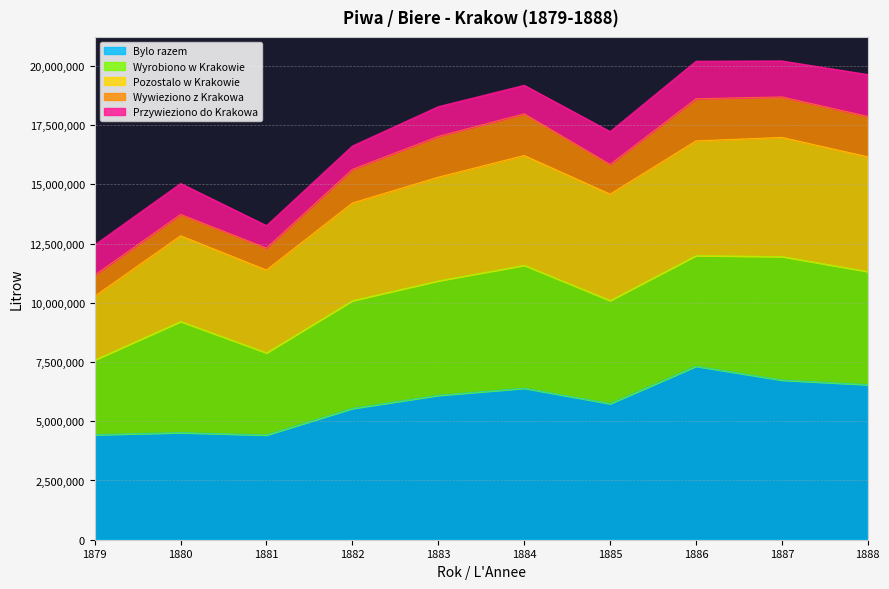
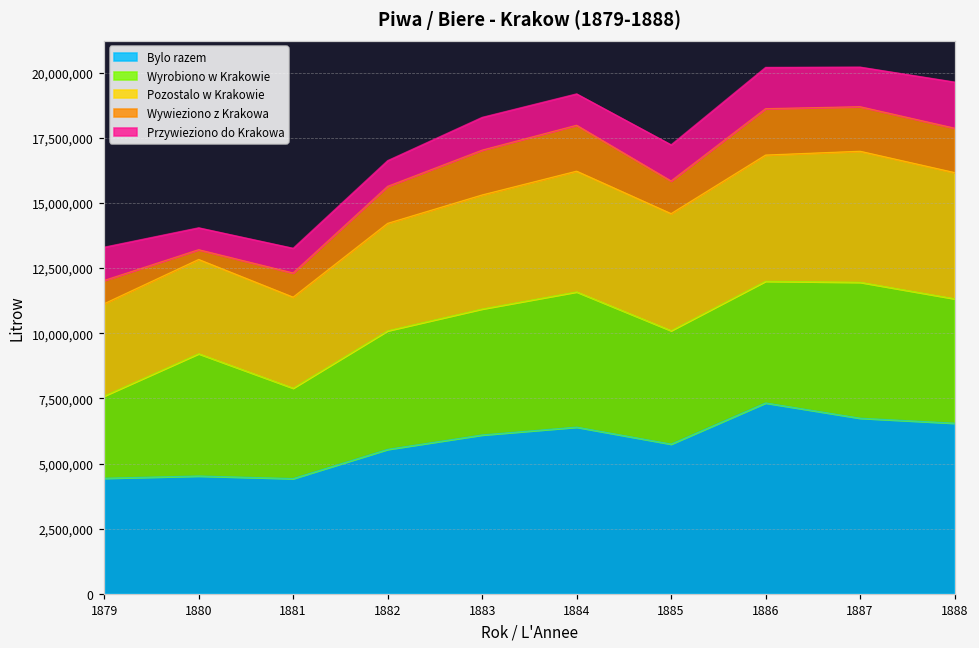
  {
    "Bylo razem": {
      "1879": "4,400,000",
      "1880": "4,500,000",
      "1881": "4,400,000",
      "1882": "5,500,000",
      "1883": "6,100,000",
      "1884": "6,400,000",
      "1885": "5,700,000",
      "1886": "7,300,000",
      "1887": "6,700,000",
      "1888": "6,500,000"
    },
    "Wyrobiono w Krakowie": {
      "1879": "3,200,000",
      "1880": "4,700,000",
      "1881": "3,500,000",
      "1882": "4,600,000",
      "1883": "4,800,000",
      "1884": "5,200,000",
      "1885": "4,400,000",
      "1886": "4,700,000",
      "1887": "5,200,000",
      "1888": "4,800,000"
    },
    "Pozostalo w Krakowie": {
-     "1879": "2,700,000",
+     "1879": "3,500,000",
      "1880": "3,600,000",
      "1881": "3,500,000",
      "1882": "4,100,000",
      "1883": "4,400,000",
      "1884": "4,600,000",
      "1885": "4,500,000",
      "1886": "4,800,000",
      "1887": "5,000,000",
      "1888": "4,800,000"
    },
    "Wywieziono z Krakowa": {
      "1879": "900,000",
-     "1880": "900,000",
+     "1880": "400,000",
      "1881": "900,000",
      "1882": "1,400,000",
      "1883": "1,700,000",
      "1884": "1,800,000",
      "1885": "1,300,000",
      "1886": "1,800,000",
      "1887": "1,700,000",
      "1888": "1,700,000"
    },
    "Przywieziono do Krakowa": {
      "1879": "1,300,000",
-     "1880": "1,300,000",
+     "1880": "800,000",
      "1881": "1,000,000",
      "1882": "1,000,000",
      "1883": "1,300,000",
      "1884": "1,200,000",
      "1885": "1,400,000",
      "1886": "1,600,000",
      "1887": "1,500,000",
      "1888": "1,800,000"
    }
  }
